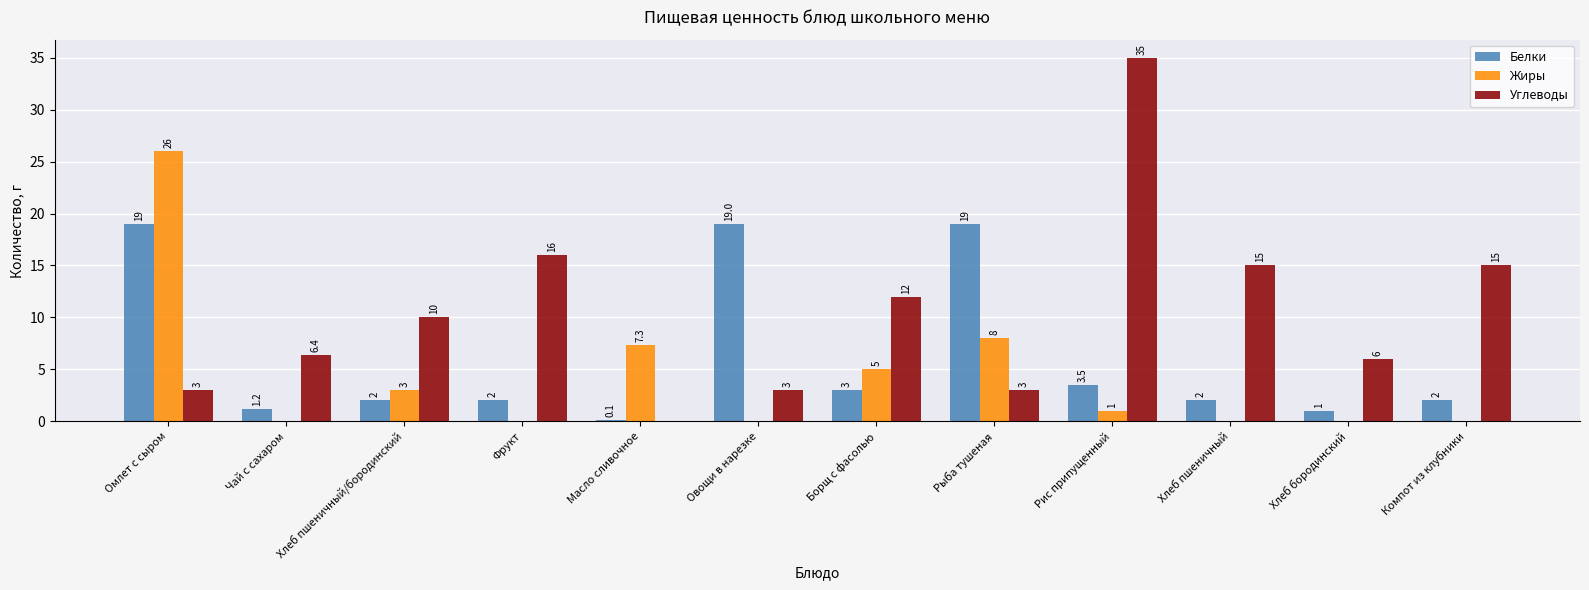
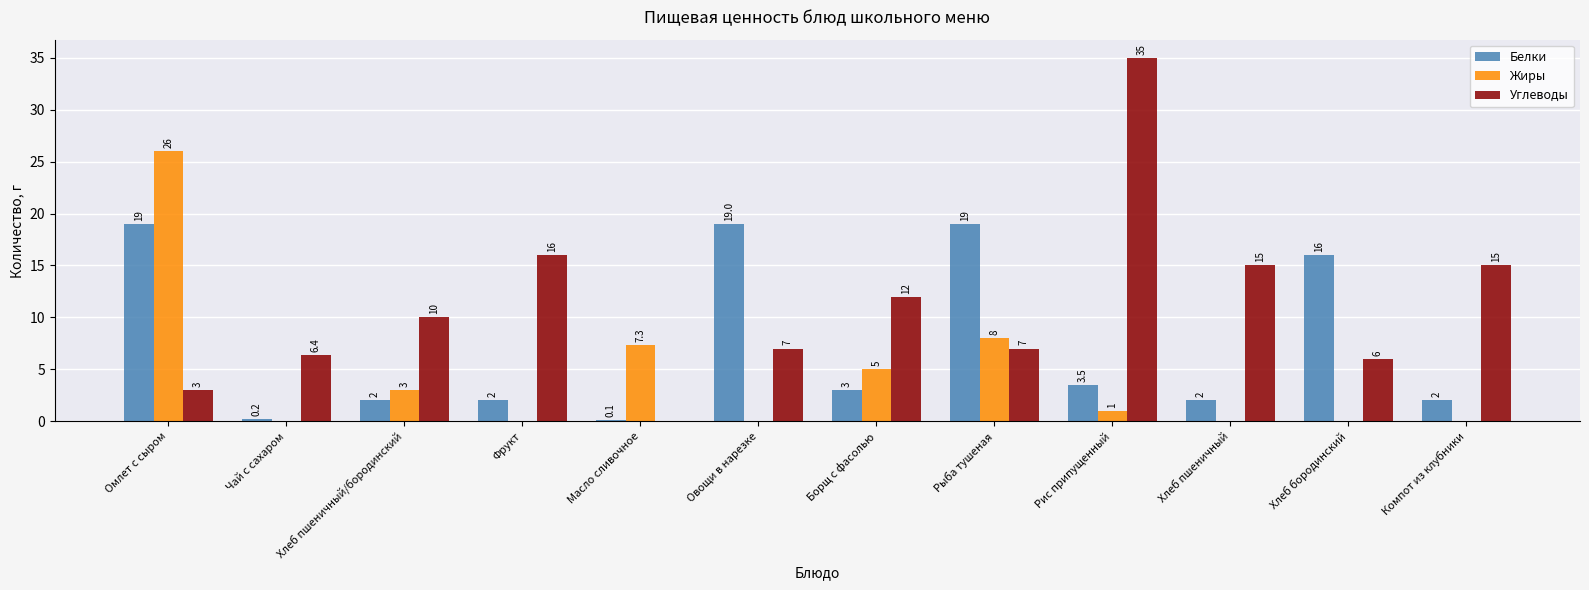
  {
    "Белки": {
      "Омлет с сыром": 19,
-     "Чай с сахаром": 1.2,
+     "Чай с сахаром": 0.2,
      "Хлеб пшеничный/бородинский": 2,
      "Фрукт": 2,
      "Масло сливочное": 0.1,
      "Овощи в нарезке": 19.0,
      "Борщ с фасолью": 3,
      "Рыба тушеная": 19,
      "Рис припущенный": 3.5,
      "Хлеб пшеничный": 2,
-     "Хлеб бородинский": 1,
+     "Хлеб бородинский": 16,
      "Компот из клубники": 2
    },
    "Жиры": {
      "Омлет с сыром": 26,
      "Хлеб пшеничный/бородинский": 3,
      "Масло сливочное": 7.3,
      "Борщ с фасолью": 5,
      "Рыба тушеная": 8,
      "Рис припущенный": 1
    },
    "Углеводы": {
      "Омлет с сыром": 3,
      "Чай с сахаром": 6.4,
      "Хлеб пшеничный/бородинский": 10,
      "Фрукт": 16,
-     "Овощи в нарезке": 3,
+     "Овощи в нарезке": 7,
      "Борщ с фасолью": 12,
-     "Рыба тушеная": 3,
+     "Рыба тушеная": 7,
      "Рис припущенный": 35,
      "Хлеб пшеничный": 15,
      "Хлеб бородинский": 6,
      "Компот из клубники": 15
    }
  }
